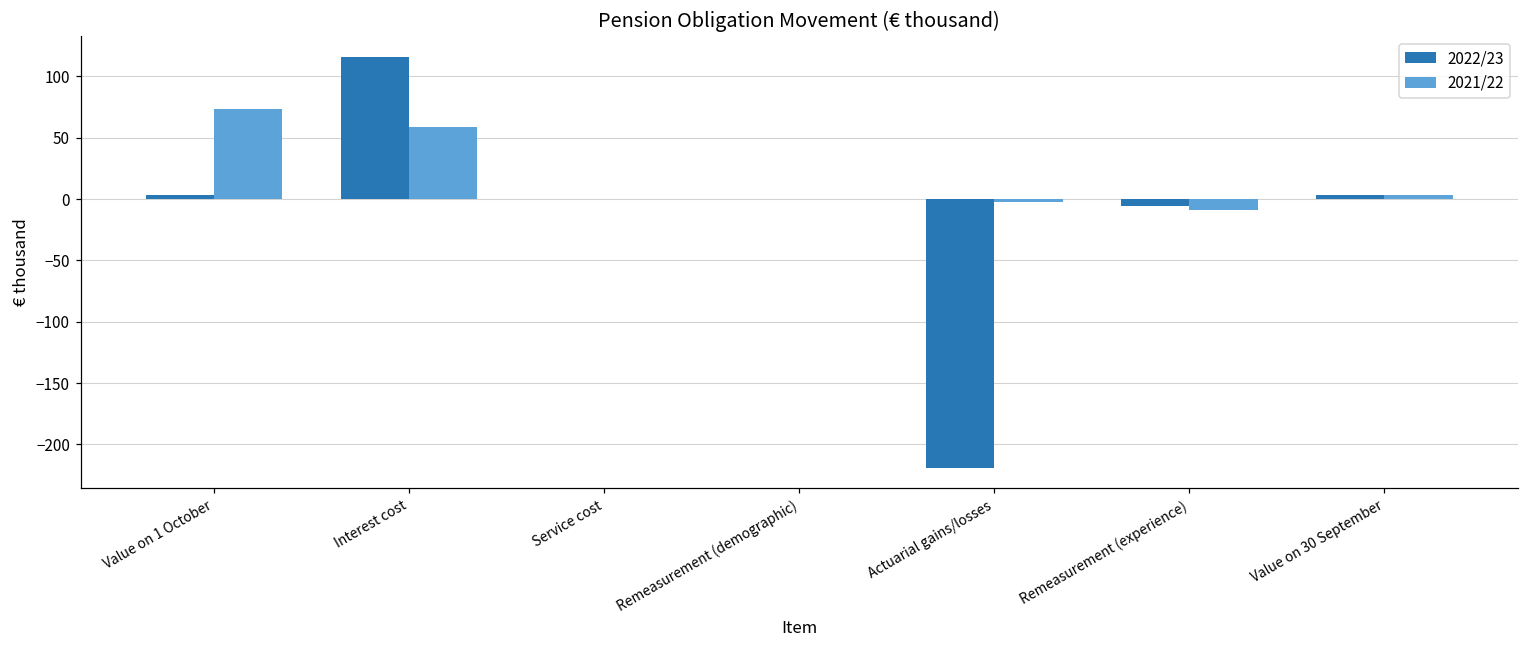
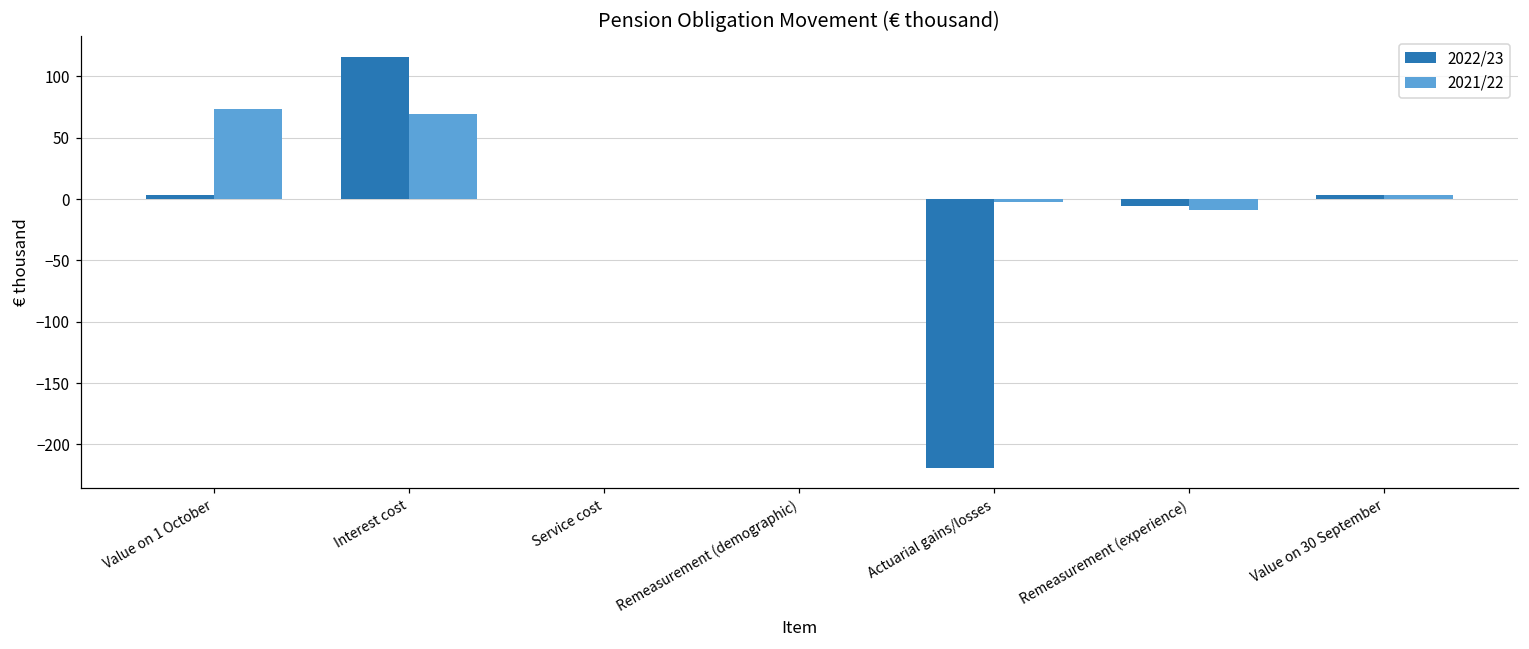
  {
    "2022/23": {
      "Value on 1 October": 3,
      "Interest cost": 116,
      "Service cost": 0,
      "Remeasurement (demographic)": 0,
      "Actuarial gains/losses": -219,
      "Remeasurement (experience)": -6,
      "Value on 30 September": 3
    },
    "2021/22": {
      "Value on 1 October": 74,
-     "Interest cost": 59,
+     "Interest cost": 69,
      "Service cost": 0,
      "Remeasurement (demographic)": 0,
      "Remeasurement (experience)": -9,
      "Value on 30 September": 3
    }
  }
